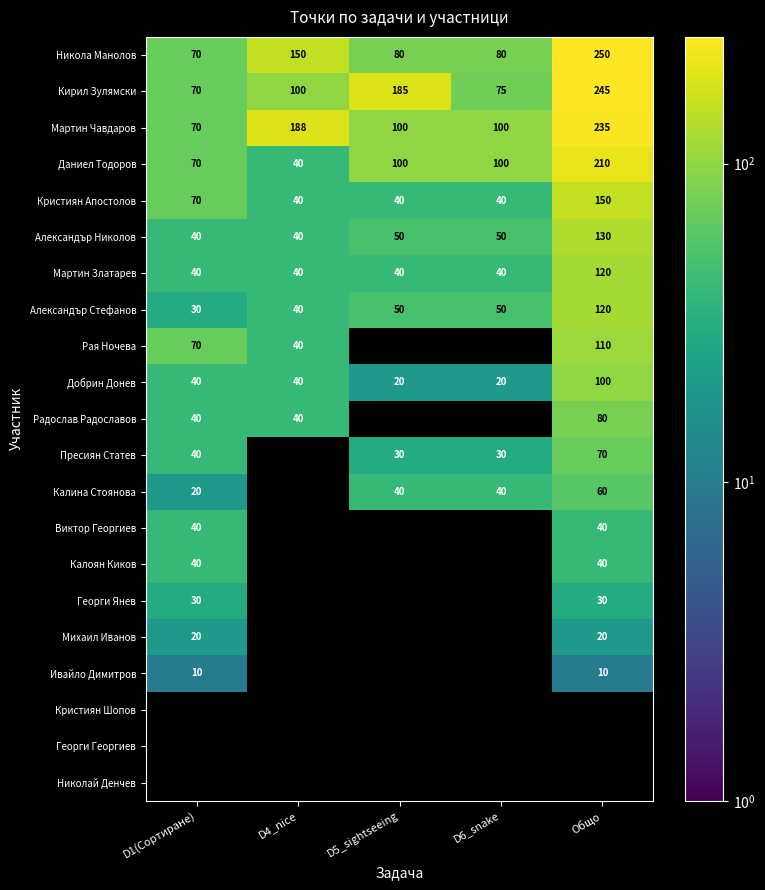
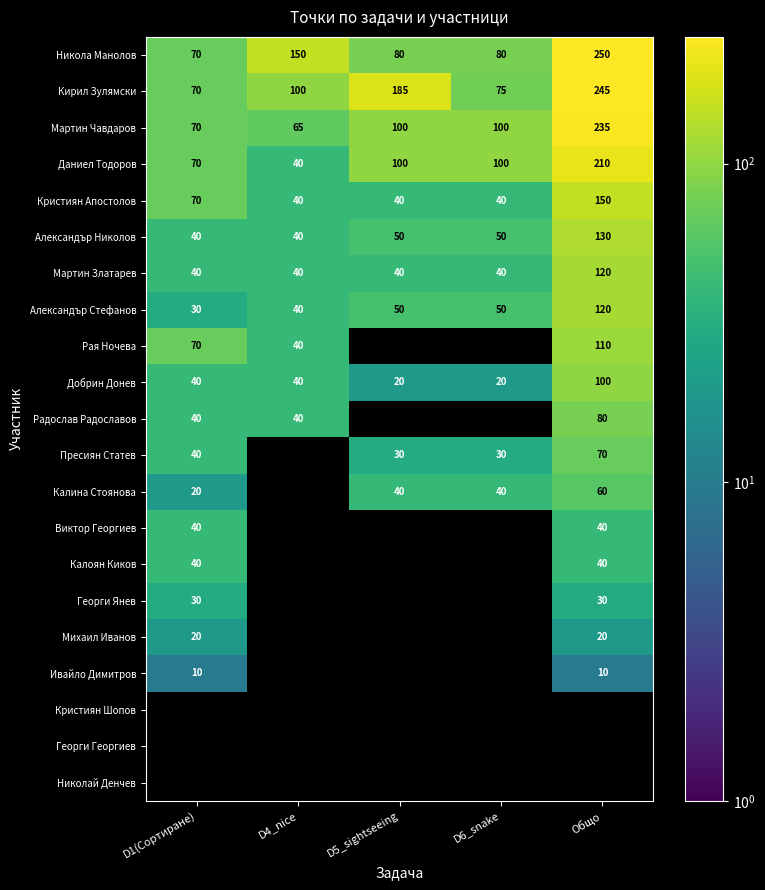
  {
    "Никола Манолов": {
      "D1(Сортиране)": 70,
      "D4_nice": 150,
      "D5_sightseeing": 80,
      "D6_snake": 80,
      "Общо": 250
    },
    "Кирил Зулямски": {
      "D1(Сортиране)": 70,
      "D4_nice": 100,
      "D5_sightseeing": 185,
      "D6_snake": 75,
      "Общо": 245
    },
    "Мартин Чавдаров": {
      "D1(Сортиране)": 70,
-     "D4_nice": 188,
+     "D4_nice": 65,
      "D5_sightseeing": 100,
      "D6_snake": 100,
      "Общо": 235
    },
    "Даниел Тодоров": {
      "D1(Сортиране)": 70,
      "D4_nice": 40,
      "D5_sightseeing": 100,
      "D6_snake": 100,
      "Общо": 210
    },
    "Кристиян Апостолов": {
      "D1(Сортиране)": 70,
      "D4_nice": 40,
      "D5_sightseeing": 40,
      "D6_snake": 40,
      "Общо": 150
    },
    "Александър Николов": {
      "D1(Сортиране)": 40,
      "D4_nice": 40,
      "D5_sightseeing": 50,
      "D6_snake": 50,
      "Общо": 130
    },
    "Мартин Златарев": {
      "D1(Сортиране)": 40,
      "D4_nice": 40,
      "D5_sightseeing": 40,
      "D6_snake": 40,
      "Общо": 120
    },
    "Александър Стефанов": {
      "D1(Сортиране)": 30,
      "D4_nice": 40,
      "D5_sightseeing": 50,
      "D6_snake": 50,
      "Общо": 120
    },
    "Рая Ночева": {
      "D1(Сортиране)": 70,
      "D4_nice": 40,
      "Общо": 110
    },
    "Добрин Донев": {
      "D1(Сортиране)": 40,
      "D4_nice": 40,
      "D5_sightseeing": 20,
      "D6_snake": 20,
      "Общо": 100
    },
    "Радослав Радославов": {
      "D1(Сортиране)": 40,
      "D4_nice": 40,
      "Общо": 80
    },
    "Пресиян Статев": {
      "D1(Сортиране)": 40,
      "D5_sightseeing": 30,
      "D6_snake": 30,
      "Общо": 70
    },
    "Калина Стоянова": {
      "D1(Сортиране)": 20,
      "D5_sightseeing": 40,
      "D6_snake": 40,
      "Общо": 60
    },
    "Виктор Георгиев": {
      "D1(Сортиране)": 40,
      "Общо": 40
    },
    "Калоян Киков": {
      "D1(Сортиране)": 40,
      "Общо": 40
    },
    "Георги Янев": {
      "D1(Сортиране)": 30,
      "Общо": 30
    },
    "Михаил Иванов": {
      "D1(Сортиране)": 20,
      "Общо": 20
    },
    "Ивайло Димитров": {
      "D1(Сортиране)": 10,
      "Общо": 10
    }
  }
